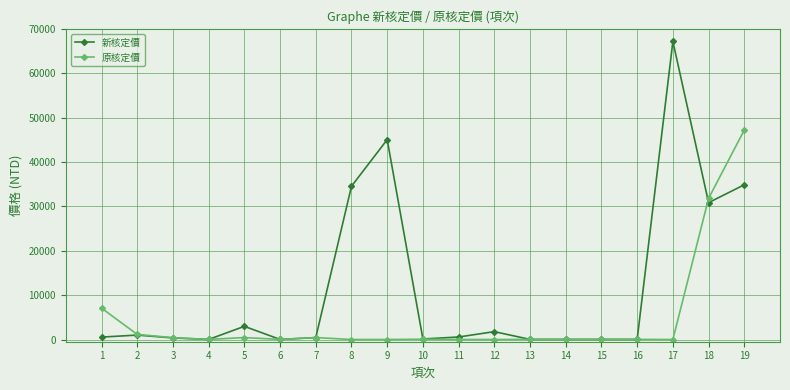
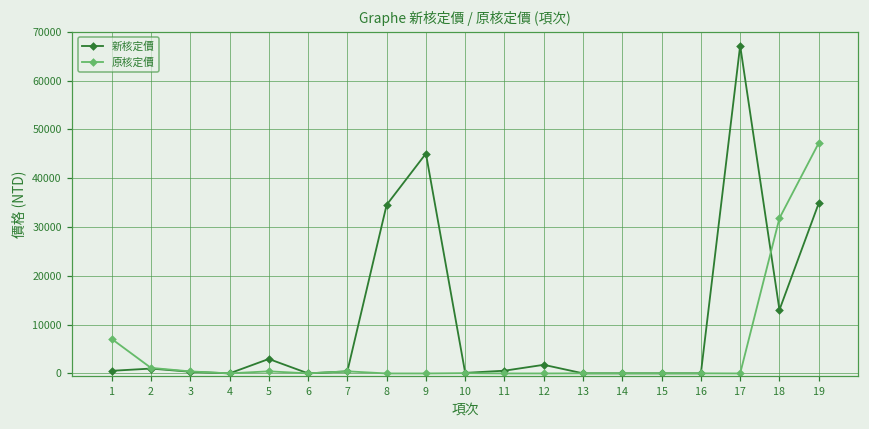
  {
    "新核定價": {
      "1": 1000,
      "5": 3000,
      "8": 35000,
      "9": 45000,
      "12": 2000,
      "17": 67000,
-     "18": 31000,
+     "18": 13000,
      "19": 35000
    },
    "原核定價": {
      "1": 7000,
      "5": 0,
      "8": 0,
      "9": 0,
      "12": 0,
      "17": 0,
      "18": 32000,
      "19": 47000
    }
  }
